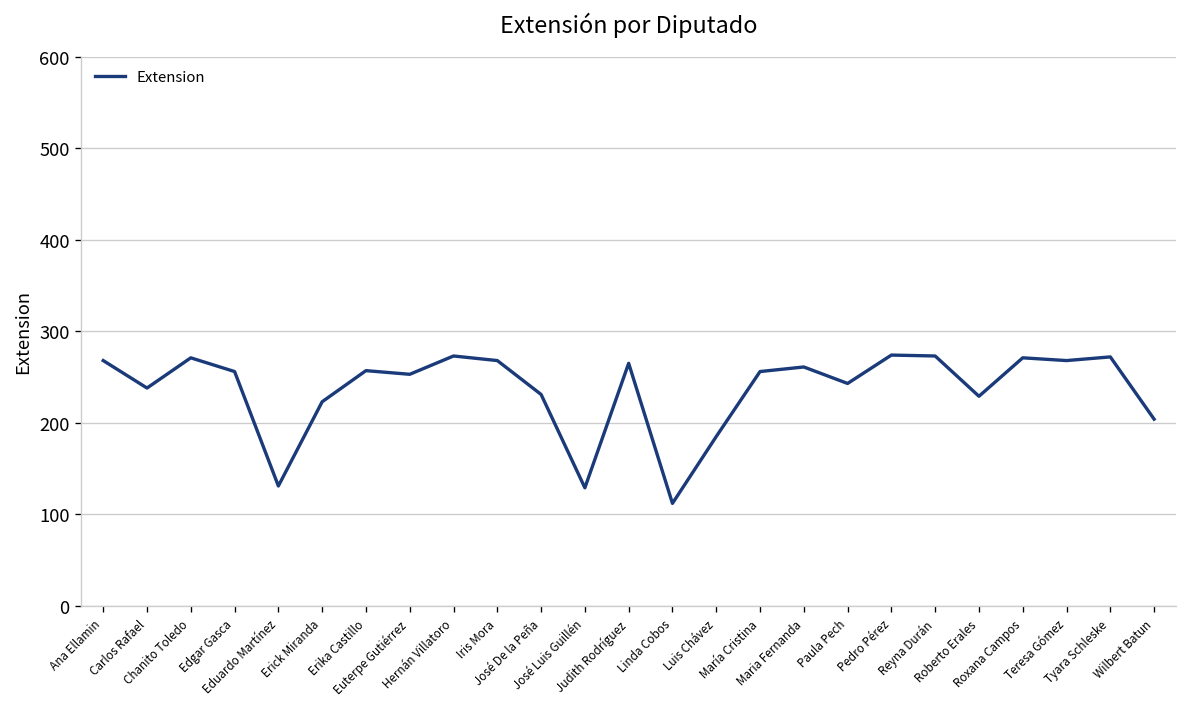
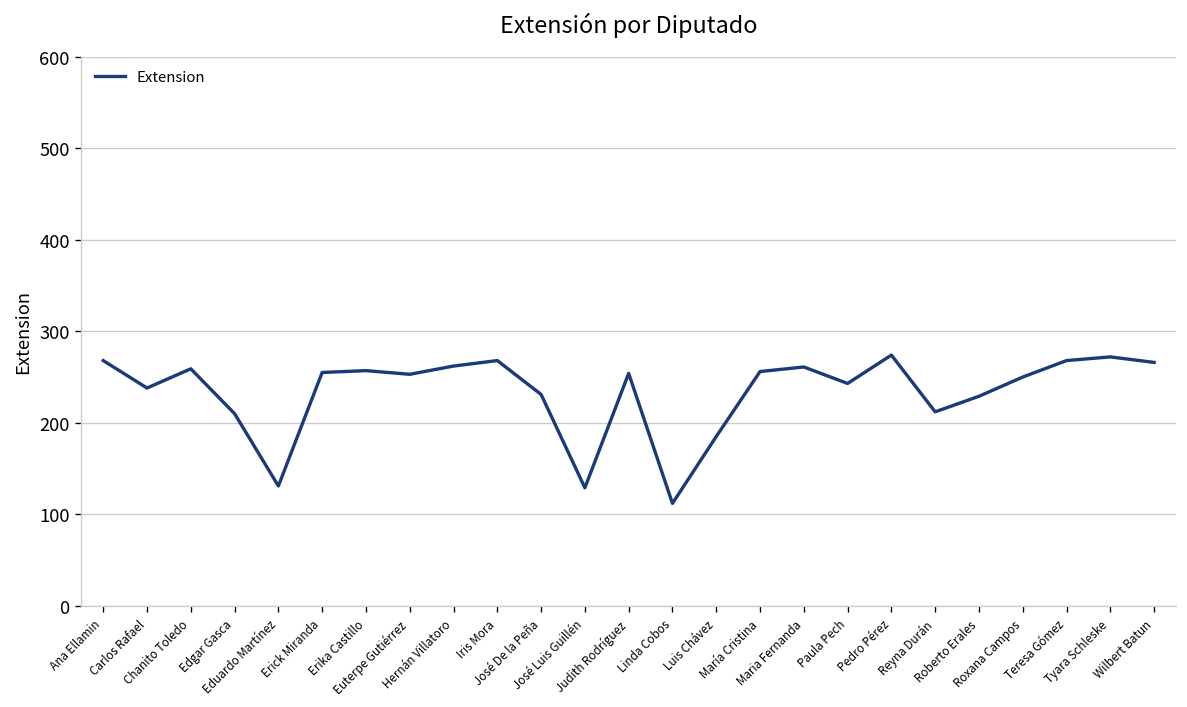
  {
    "Ana Ellamin": 270,
    "Carlos Rafael": 240,
-   "Chanito Toledo": 270,
-   "Edgar Gasca": 260,
+   "Chanito Toledo": 260,
+   "Edgar Gasca": 210,
    "Eduardo Martínez": 130,
-   "Erick Miranda": 220,
+   "Erick Miranda": 260,
    "Erika Castillo": 260,
    "Euterpe Gutiérrez": 250,
-   "Hernán Villatoro": 270,
+   "Hernán Villatoro": 260,
    "Iris Mora": 270,
    "José De la Peña": 230,
    "José Luis Guillén": 130,
-   "Judith Rodríguez": 270,
+   "Judith Rodríguez": 250,
    "Linda Cobos": 110,
    "Luis Chávez": 190,
    "María Cristina": 260,
    "Maria Fernanda": 260,
    "Paula Pech": 240,
    "Pedro Pérez": 270,
-   "Reyna Durán": 270,
+   "Reyna Durán": 210,
    "Roberto Erales": 230,
-   "Roxana Campos": 270,
+   "Roxana Campos": 250,
    "Teresa Gómez": 270,
    "Tyara Schleske": 270,
-   "Wilbert Batun": 200
+   "Wilbert Batun": 270
  }
